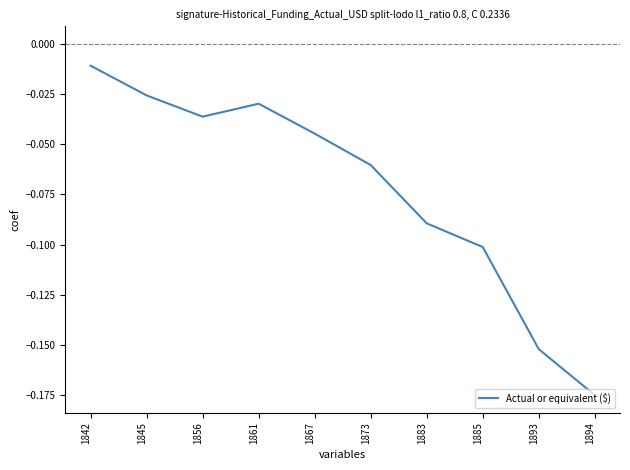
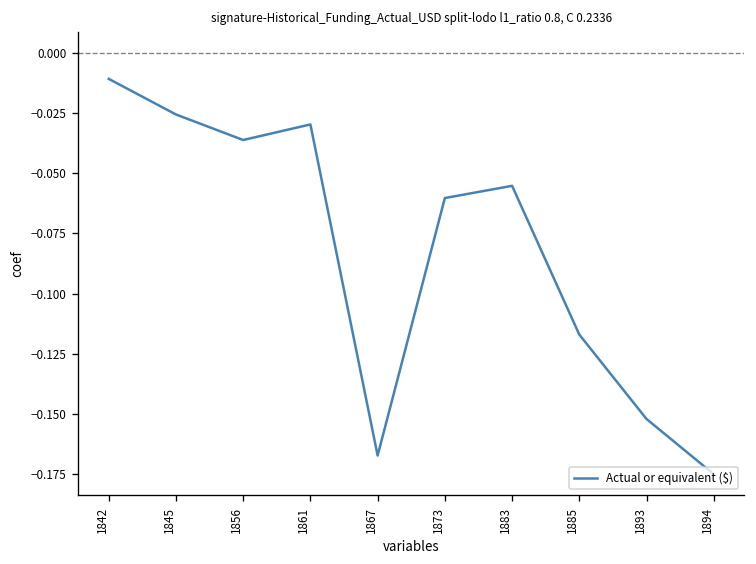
  {
    "1842": -0.011,
    "1845": -0.026,
    "1856": -0.036,
    "1861": -0.030,
-   "1867": -0.045,
+   "1867": -0.167,
    "1873": -0.060,
-   "1883": -0.089,
-   "1885": -0.101,
+   "1883": -0.055,
+   "1885": -0.117,
    "1893": -0.152
  }
